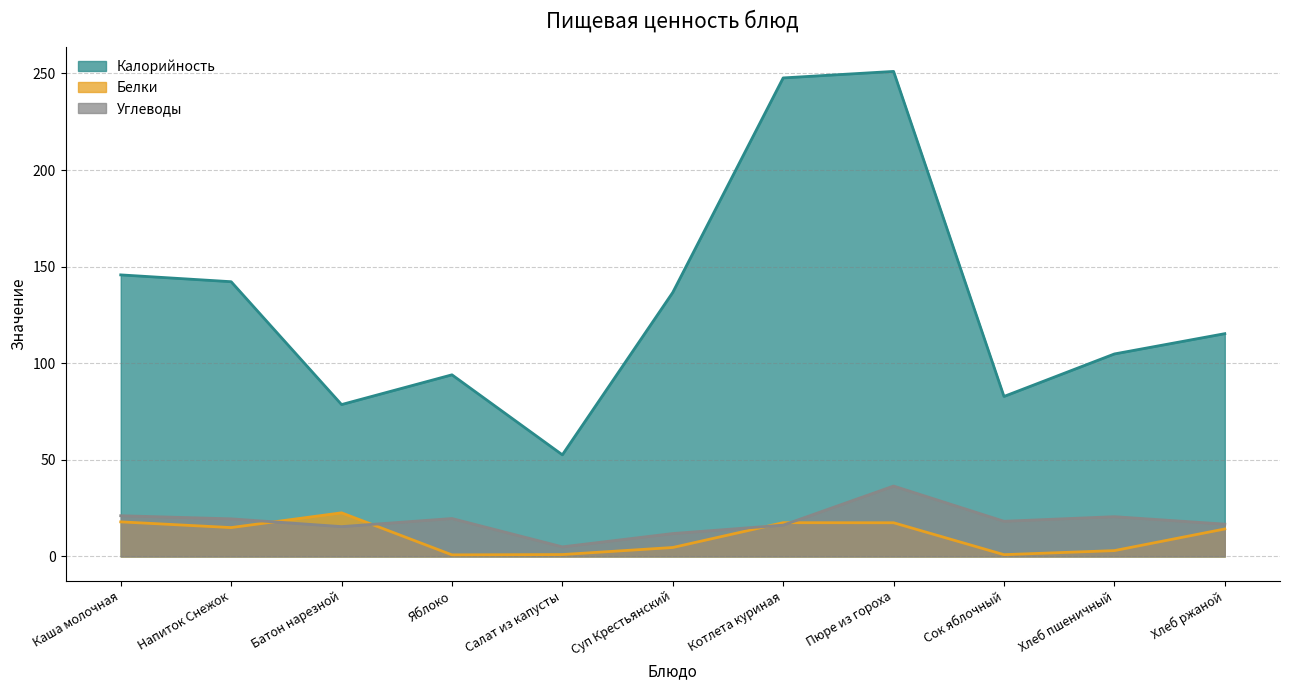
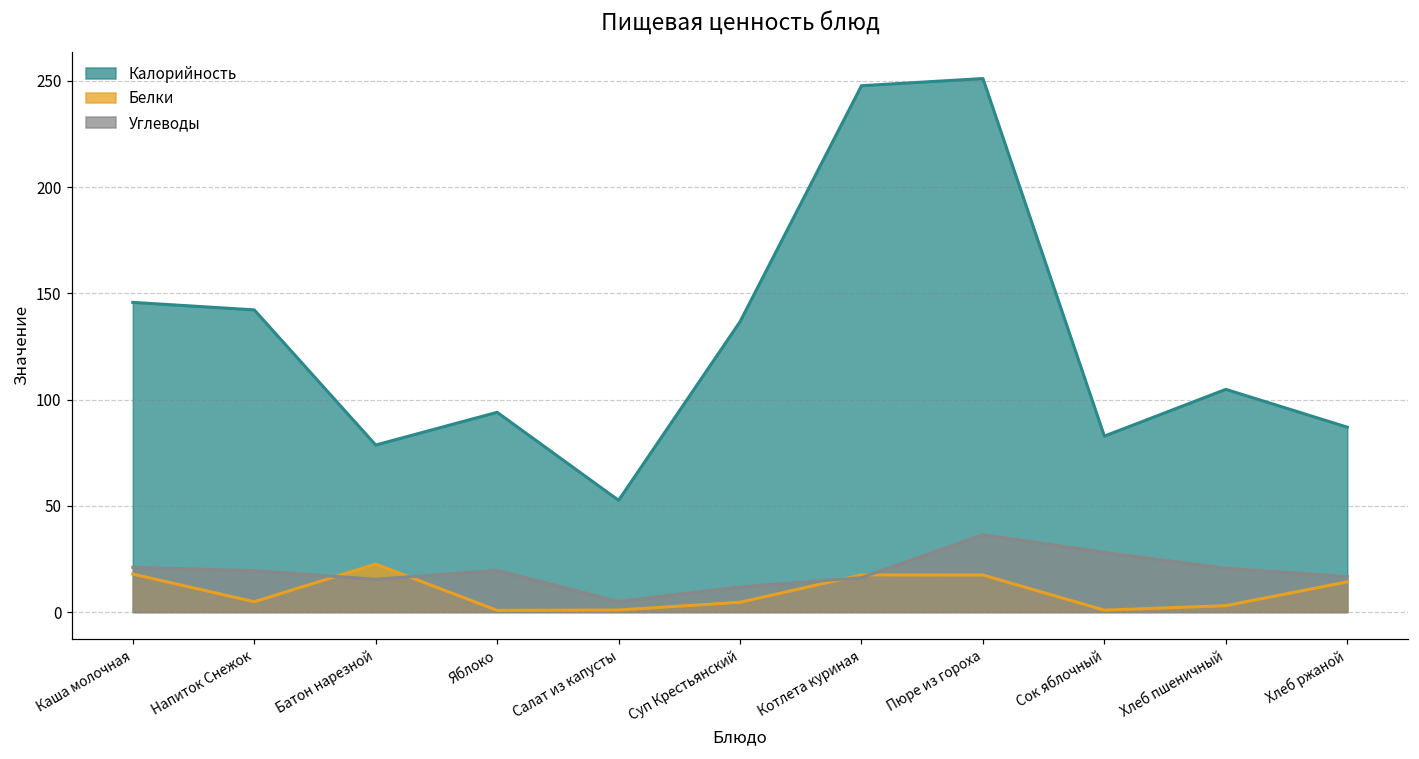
  {
    "Калорийность": {
      "Каша молочная": 146,
      "Напиток Снежок": 142,
      "Батон нарезной": 79,
      "Яблоко": 94,
      "Салат из капусты": 53,
      "Суп Крестьянский": 137,
      "Котлета куриная": 248,
      "Пюре из гороха": 251,
      "Сок яблочный": 83,
      "Хлеб пшеничный": 105,
-     "Хлеб ржаной": 115
+     "Хлеб ржаной": 87
    },
    "Белки": {
      "Каша молочная": 18,
-     "Напиток Снежок": 15,
+     "Напиток Снежок": 5,
      "Батон нарезной": 23,
      "Яблоко": 1,
      "Салат из капусты": 1,
      "Суп Крестьянский": 5,
      "Пюре из гороха": 17,
      "Сок яблочный": 1,
      "Хлеб пшеничный": 3,
      "Хлеб ржаной": 14
    },
    "Углеводы": {
      "Каша молочная": 21,
      "Напиток Снежок": 19,
      "Батон нарезной": 15,
      "Яблоко": 20,
      "Салат из капусты": 5,
      "Суп Крестьянский": 12,
      "Пюре из гороха": 36,
-     "Сок яблочный": 18,
+     "Сок яблочный": 28,
      "Хлеб пшеничный": 21,
      "Хлеб ржаной": 17
    }
  }
